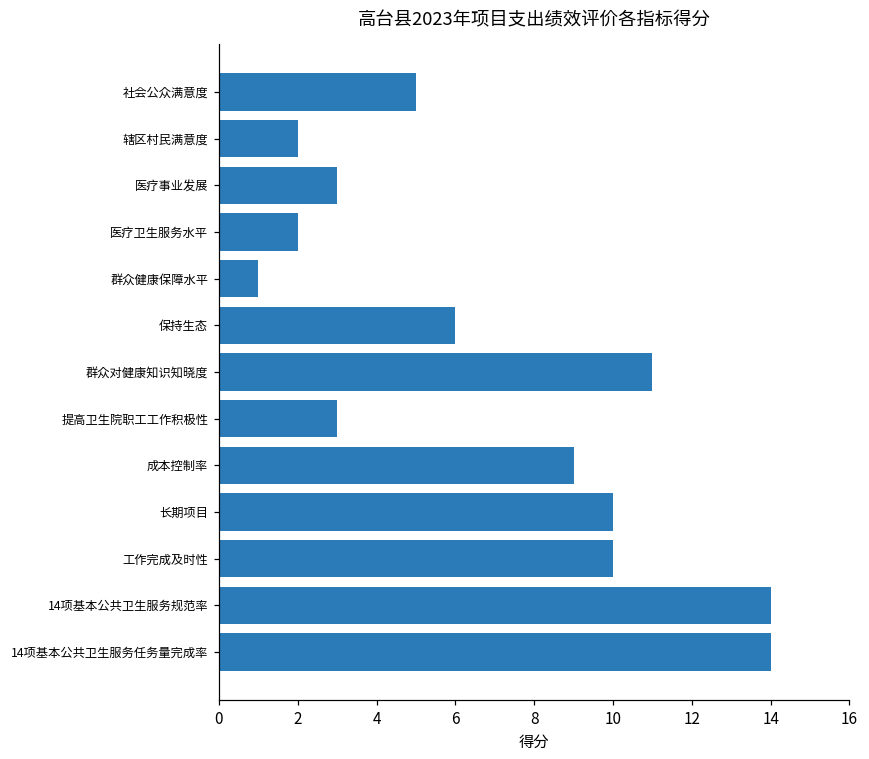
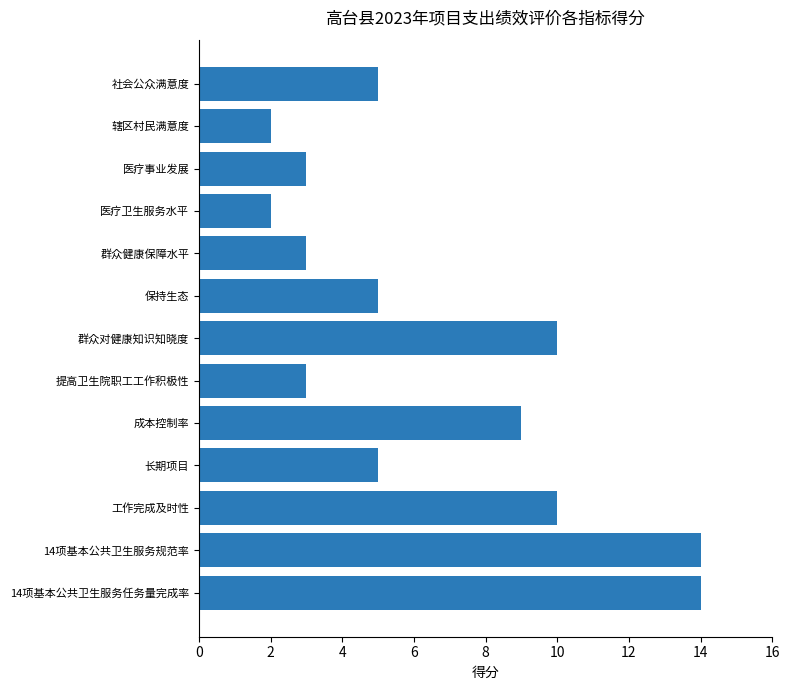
  {
    "社会公众满意度": 5,
    "辖区村民满意度": 2,
    "医疗事业发展": 3,
    "医疗卫生服务水平": 2,
-   "群众健康保障水平": 1,
-   "保持生态": 6,
-   "群众对健康知识知晓度": 11,
+   "群众健康保障水平": 3,
+   "保持生态": 5,
+   "群众对健康知识知晓度": 10,
    "提高卫生院职工工作积极性": 3,
    "成本控制率": 9,
-   "长期项目": 10,
+   "长期项目": 5,
    "工作完成及时性": 10,
    "14项基本公共卫生服务规范率": 14,
    "14项基本公共卫生服务任务量完成率": 14
  }
